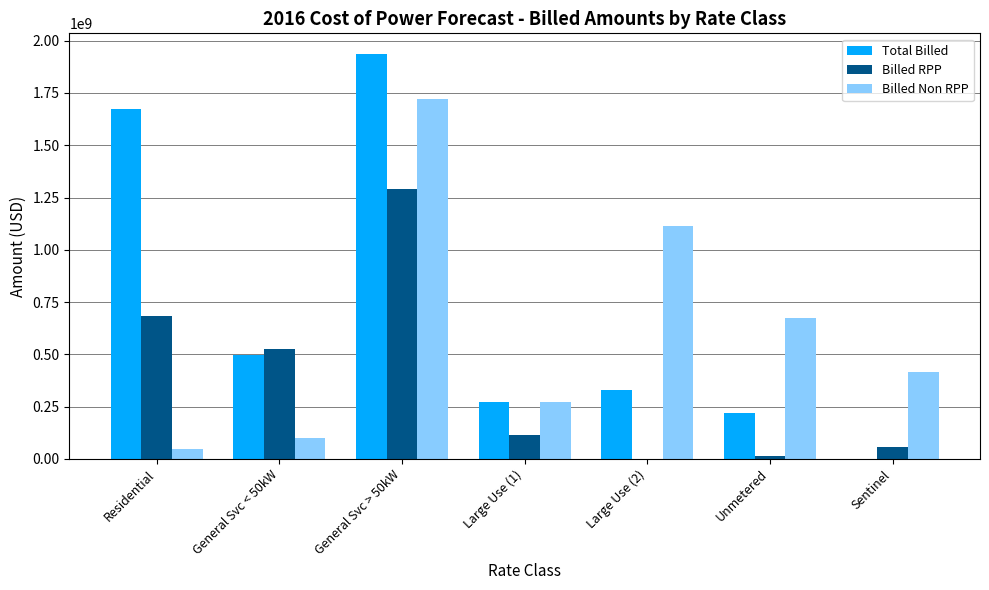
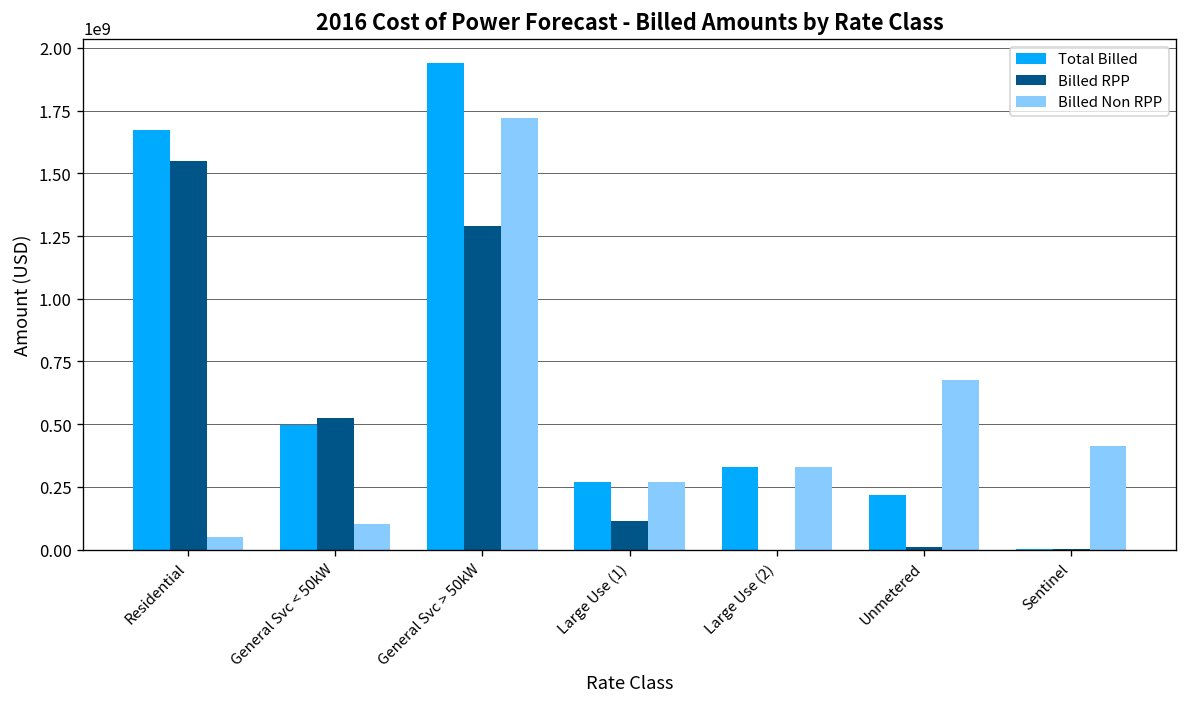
  {
    "Total Billed": {
      "Residential": 1670000000,
      "General Svc < 50kW": 500000000,
      "General Svc > 50kW": 1940000000,
      "Large Use (1)": 270000000,
      "Large Use (2)": 330000000,
      "Unmetered": 220000000
    },
    "Billed RPP": {
-     "Residential": 680000000,
+     "Residential": 1550000000,
      "General Svc < 50kW": 520000000,
      "General Svc > 50kW": 1290000000,
      "Large Use (1)": 120000000,
      "Large Use (2)": 0,
-     "Sentinel": 60000000
+     "Sentinel": 0
    },
    "Billed Non RPP": {
      "Residential": 50000000,
      "General Svc < 50kW": 100000000,
      "General Svc > 50kW": 1720000000,
      "Large Use (1)": 270000000,
-     "Large Use (2)": 1110000000,
+     "Large Use (2)": 330000000,
      "Unmetered": 670000000,
      "Sentinel": 410000000
    }
  }
